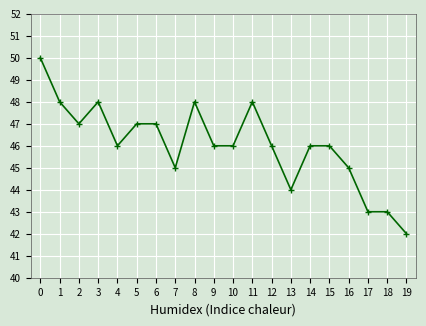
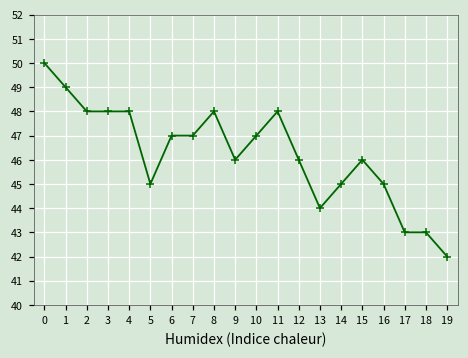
  {
    "0": 50,
-   "1": 48,
-   "2": 47,
+   "1": 49,
+   "2": 48,
    "3": 48,
-   "4": 46,
-   "5": 47,
+   "4": 48,
+   "5": 45,
    "6": 47,
-   "7": 45,
+   "7": 47,
    "8": 48,
    "9": 46,
-   "10": 46,
+   "10": 47,
    "11": 48,
    "12": 46,
    "13": 44,
-   "14": 46,
+   "14": 45,
    "15": 46,
    "16": 45,
    "17": 43,
    "18": 43,
    "19": 42
  }
